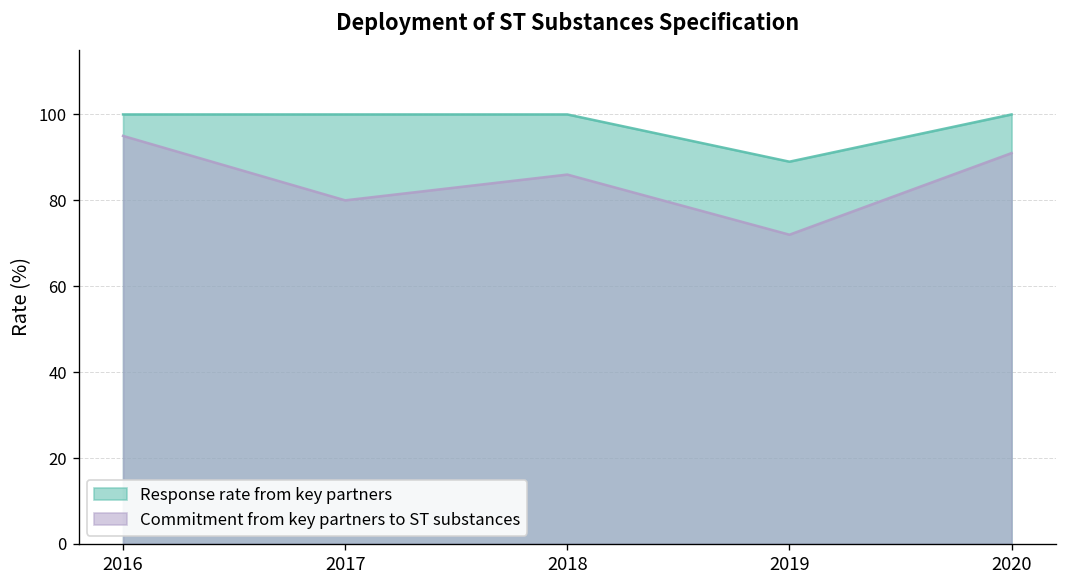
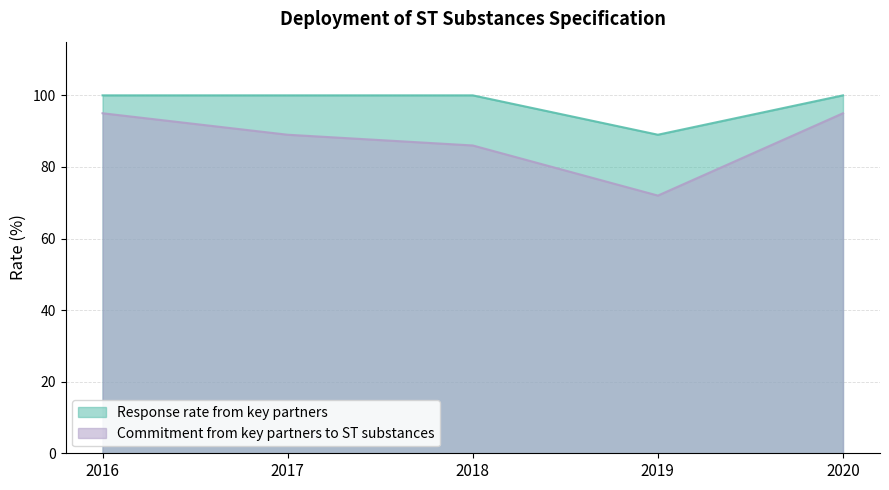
  {
    "Response rate from key partners": {
      "2016": 100,
      "2017": 100,
      "2018": 100,
      "2019": 89,
      "2020": 100
    },
    "Commitment from key partners to ST substances": {
      "2016": 95,
-     "2017": 80,
+     "2017": 89,
      "2018": 86,
      "2019": 72,
-     "2020": 91
+     "2020": 95
    }
  }
